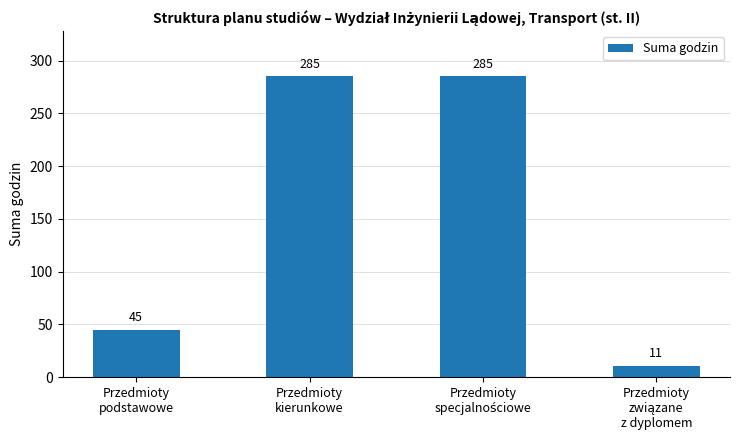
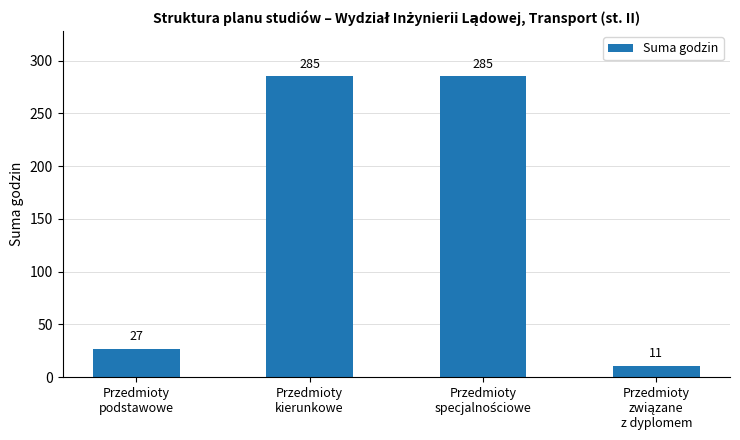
  {
-   "Przedmioty podstawowe": 45,
+   "Przedmioty podstawowe": 27,
    "Przedmioty kierunkowe": 285,
    "Przedmioty specjalnościowe": 285,
    "Przedmioty związane z dyplomem": 11
  }
